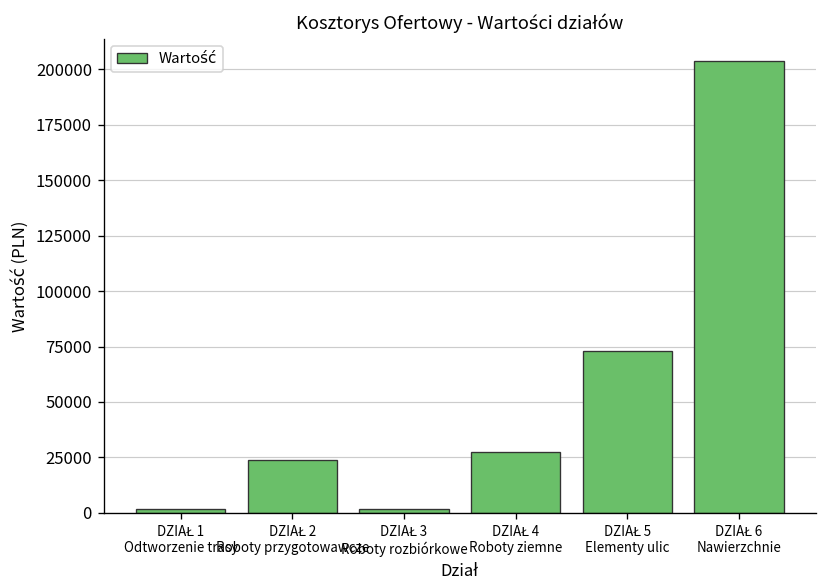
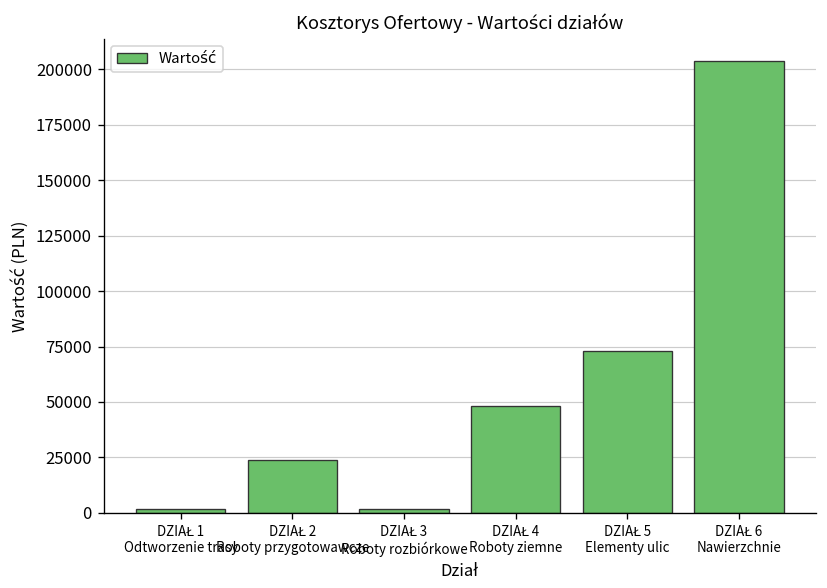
  {
-   "DZIAŁ 4 Roboty ziemne": 27000,
+   "DZIAŁ 4 Roboty ziemne": 48000,
    "DZIAŁ 5 Elementy ulic": 73000,
    "DZIAŁ 6 Nawierzchnie": 203000
  }
